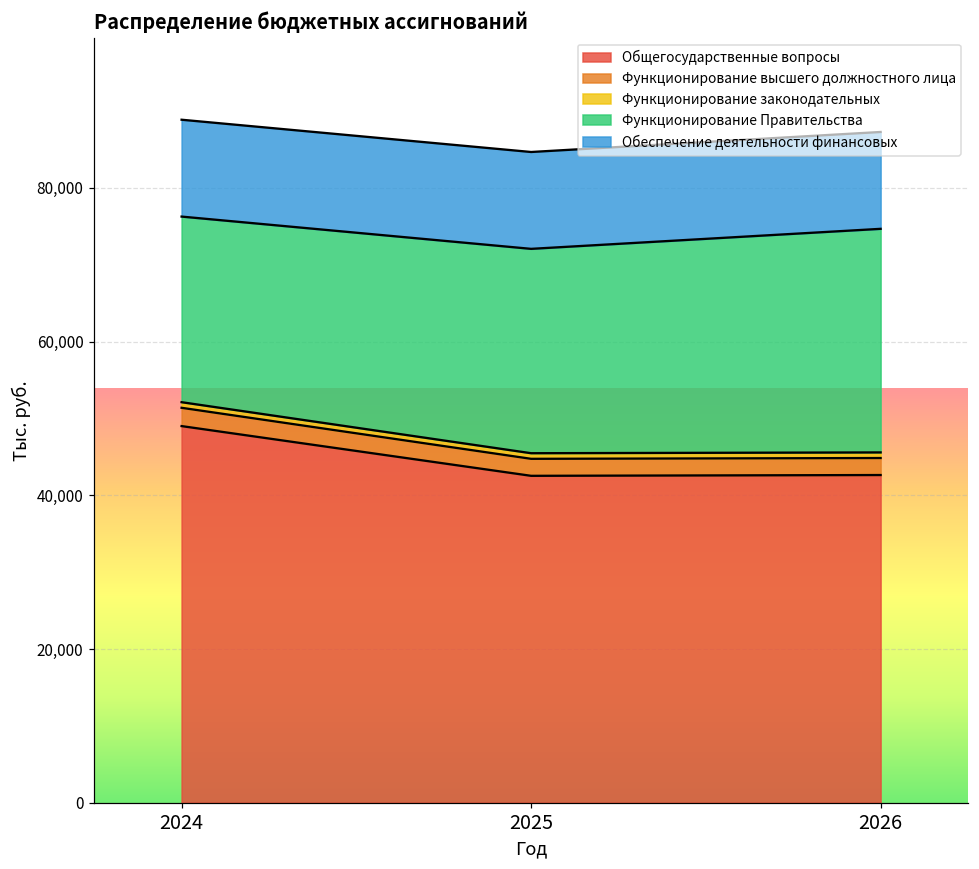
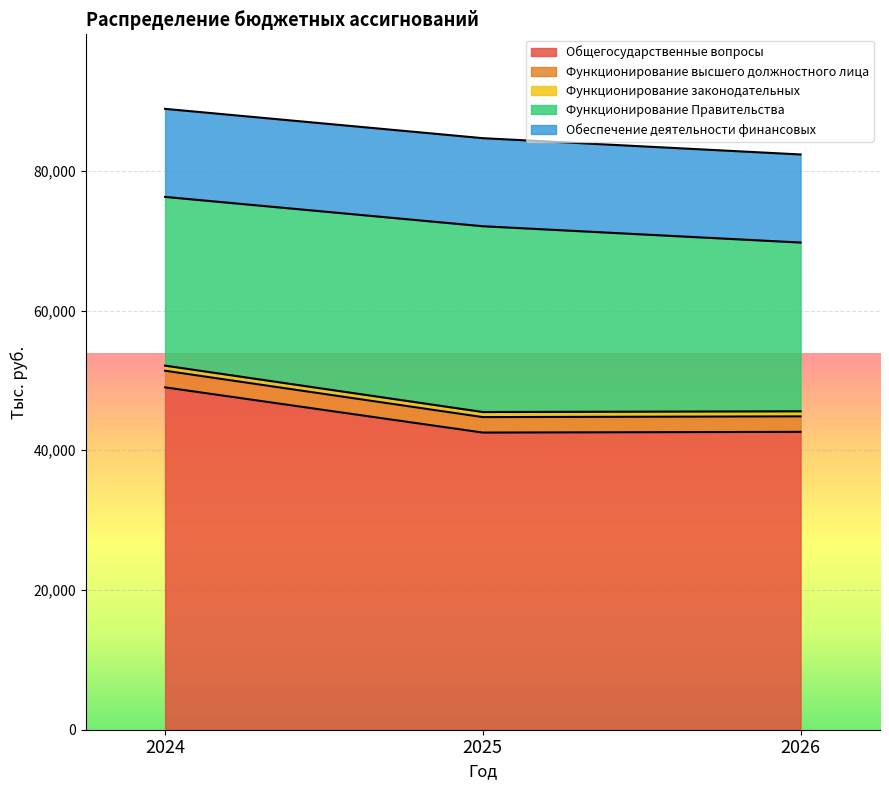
  {
    "Функционирование законодательных": {
      "2024": "1,000",
      "2025": "1,000",
      "2026": "1,000"
    },
    "Функционирование Правительства": {
      "2024": "24,000",
      "2025": "27,000",
-     "2026": "29,000"
+     "2026": "24,000"
    },
    "Обеспечение деятельности финансовых": {
      "2024": "13,000",
      "2025": "13,000"
    }
  }
